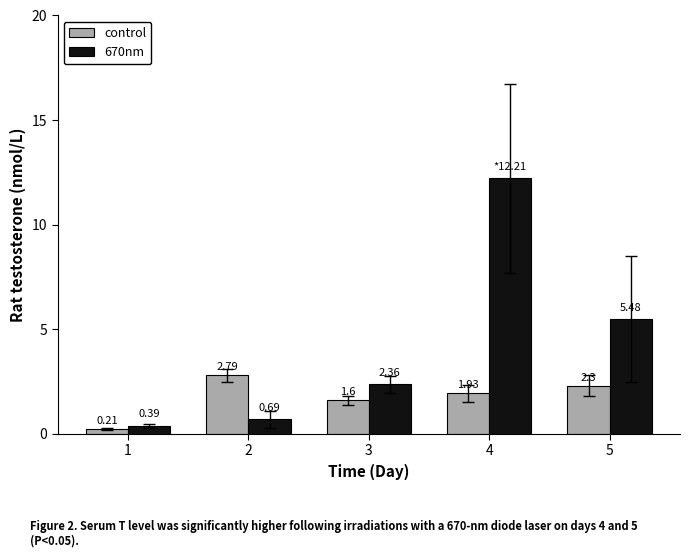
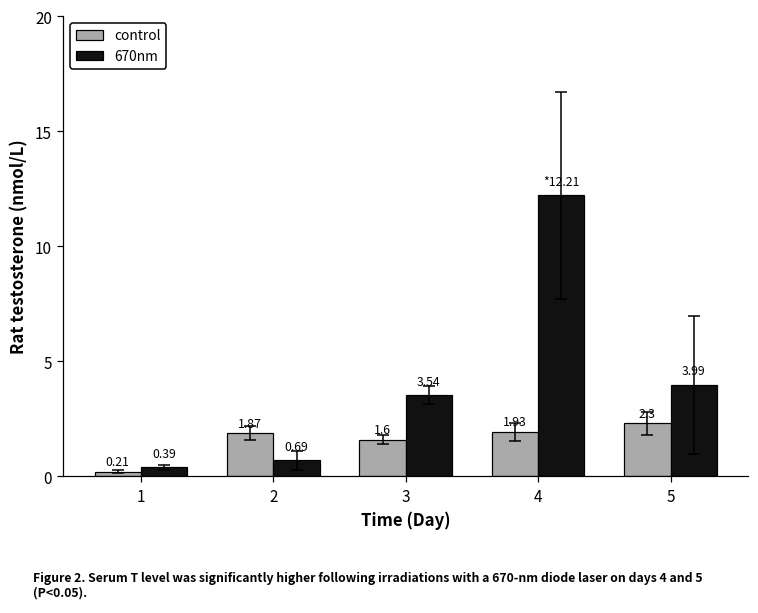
  {
    "control": {
      "1": 0.21,
-     "2": 2.79
+     "2": 1.87
    },
    "670nm": {
      "1": 0.39,
-     "3": 2.36,
+     "3": 3.54,
      "4": 12.21,
-     "5": 5.48
+     "5": 3.99
    }
  }
